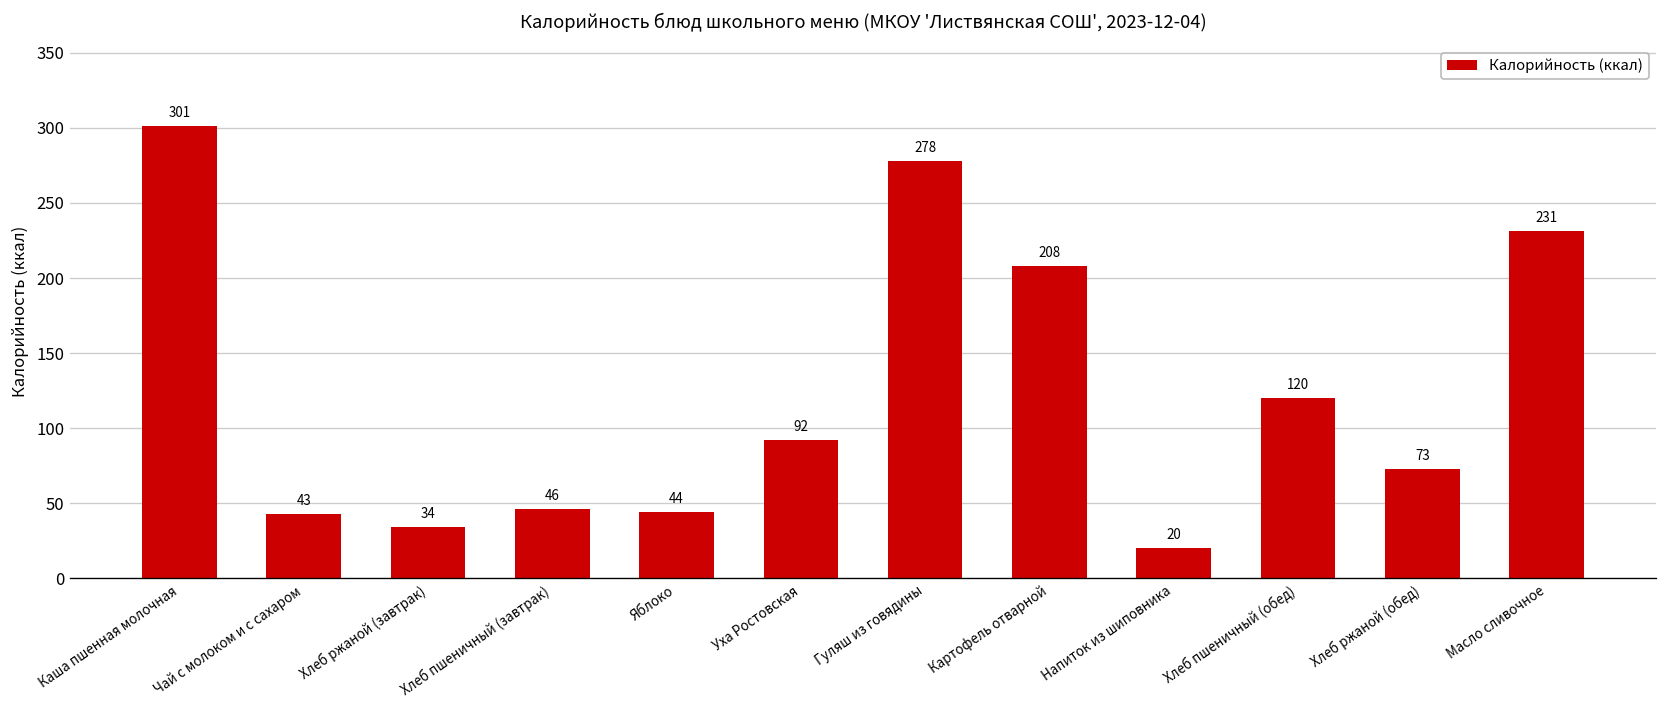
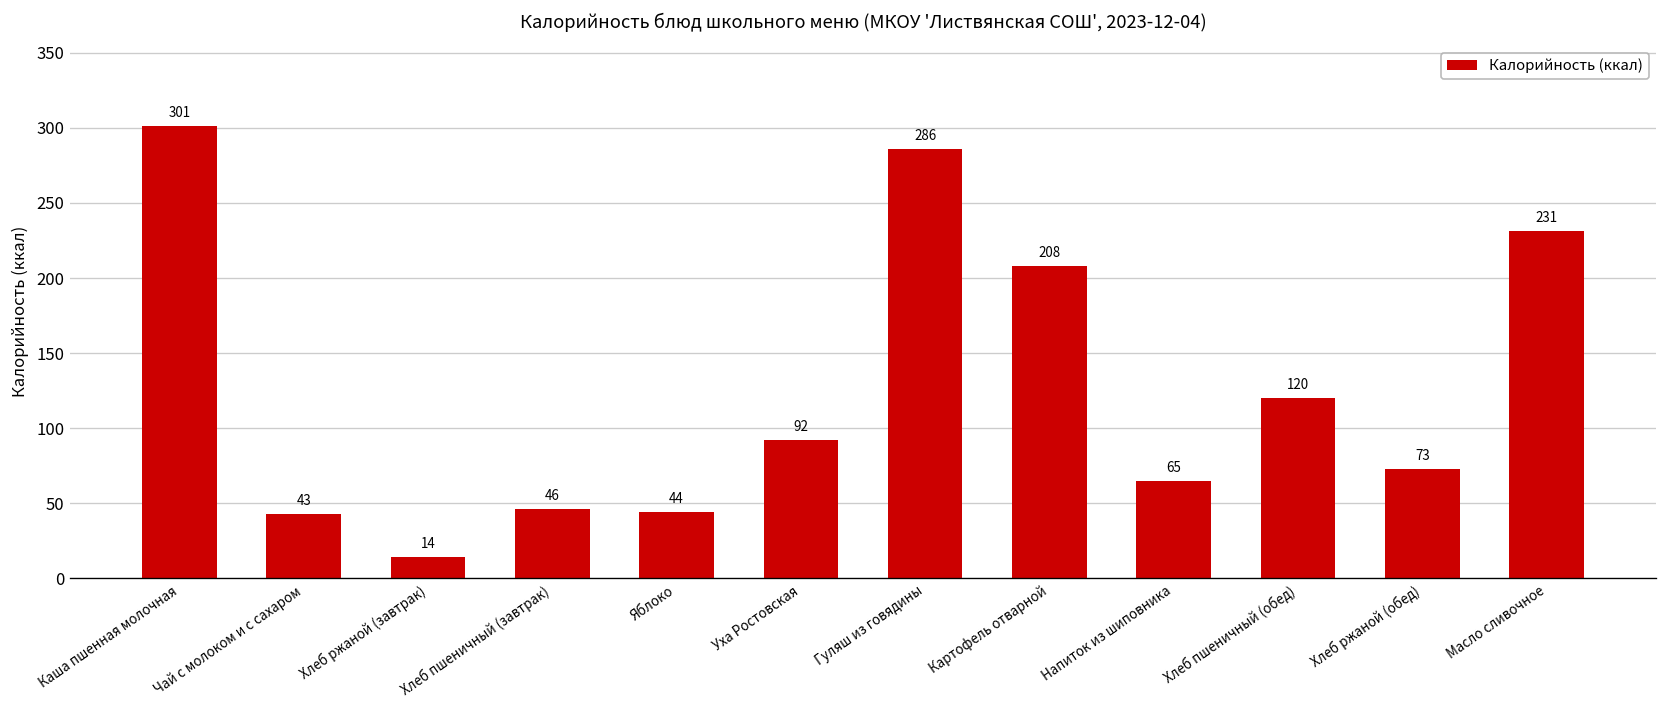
  {
    "Каша пшенная молочная": 301,
    "Чай с молоком и с сахаром": 43,
-   "Хлеб ржаной (завтрак)": 34,
+   "Хлеб ржаной (завтрак)": 14,
    "Хлеб пшеничный (завтрак)": 46,
    "Яблоко": 44,
    "Уха Ростовская": 92,
-   "Гуляш из говядины": 278,
+   "Гуляш из говядины": 286,
    "Картофель отварной": 208,
-   "Напиток из шиповника": 20,
+   "Напиток из шиповника": 65,
    "Хлеб пшеничный (обед)": 120,
    "Хлеб ржаной (обед)": 73,
    "Масло сливочное": 231
  }
